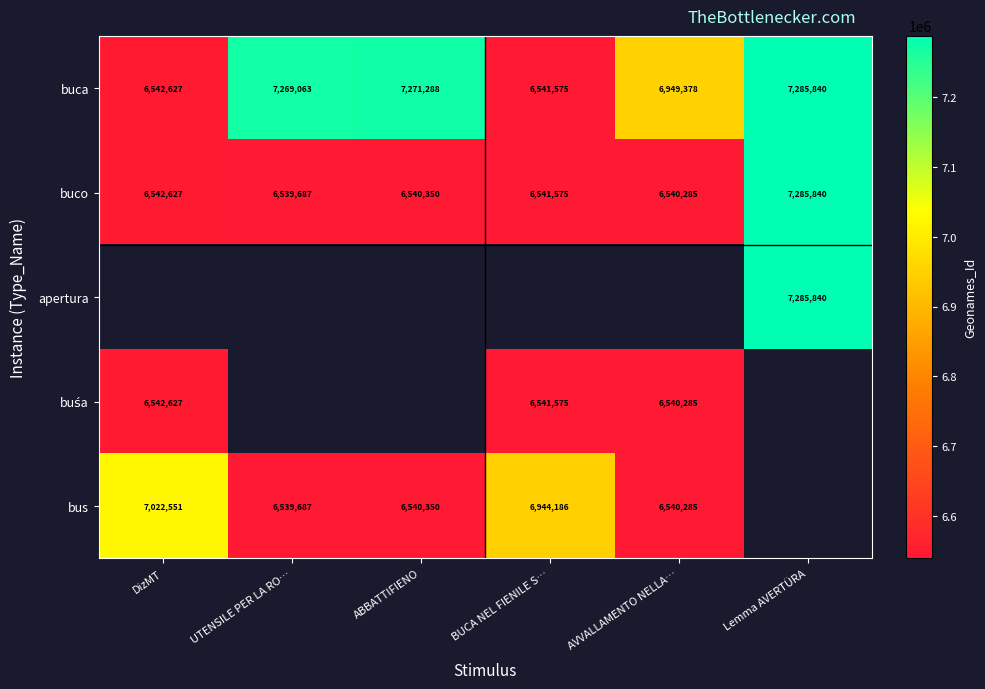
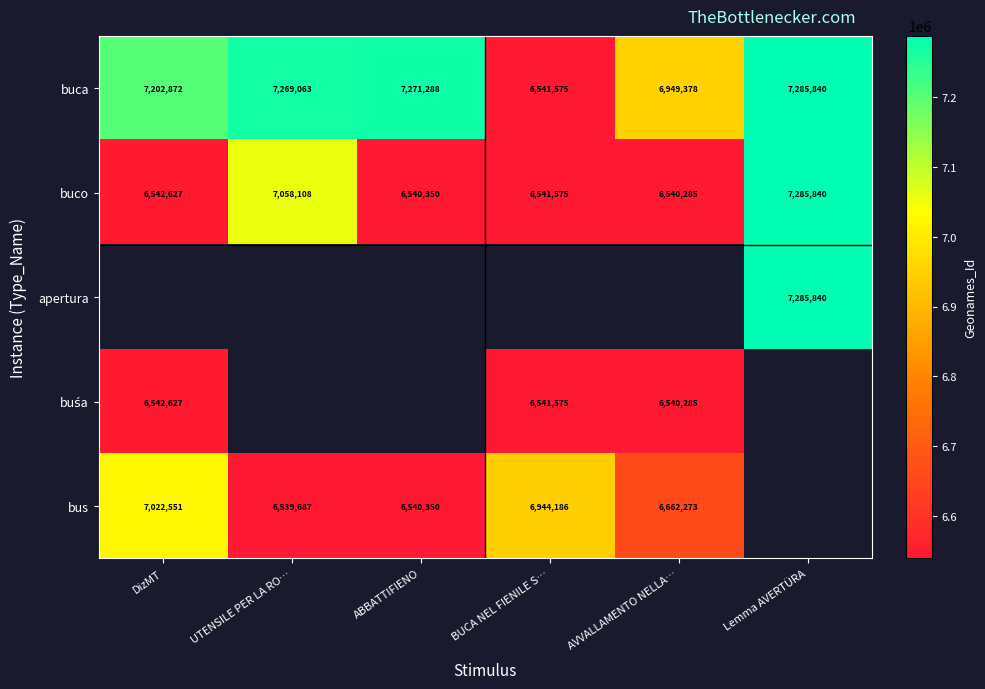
  {
    "buca": {
-     "DizMT": "6,542,627",
+     "DizMT": "7,202,872",
      "UTENSILE PER LA RO…": "7,269,063",
      "ABBATTIFIENO": "7,271,288",
      "BUCA NEL FIENILE S…": "6,541,575",
      "AVVALLAMENTO NELLA…": "6,949,378",
      "Lemma AVERTÜRA": "7,285,840"
    },
    "buco": {
      "DizMT": "6,542,627",
-     "UTENSILE PER LA RO…": "6,539,687",
+     "UTENSILE PER LA RO…": "7,058,108",
      "ABBATTIFIENO": "6,540,350",
      "BUCA NEL FIENILE S…": "6,541,575",
      "AVVALLAMENTO NELLA…": "6,540,285",
      "Lemma AVERTÜRA": "7,285,840"
    },
    "apertura": {
      "Lemma AVERTÜRA": "7,285,840"
    },
    "buśa": {
      "DizMT": "6,542,627",
      "BUCA NEL FIENILE S…": "6,541,575",
      "AVVALLAMENTO NELLA…": "6,540,285"
    },
    "bus": {
      "DizMT": "7,022,551",
      "UTENSILE PER LA RO…": "6,539,687",
      "ABBATTIFIENO": "6,540,350",
      "BUCA NEL FIENILE S…": "6,944,186",
-     "AVVALLAMENTO NELLA…": "6,540,285"
+     "AVVALLAMENTO NELLA…": "6,662,273"
    }
  }
